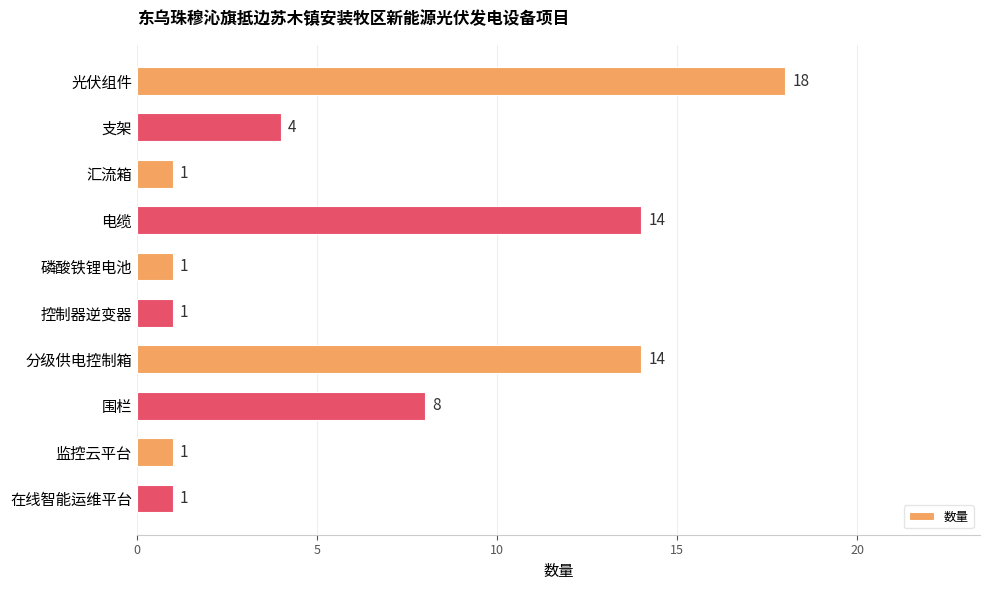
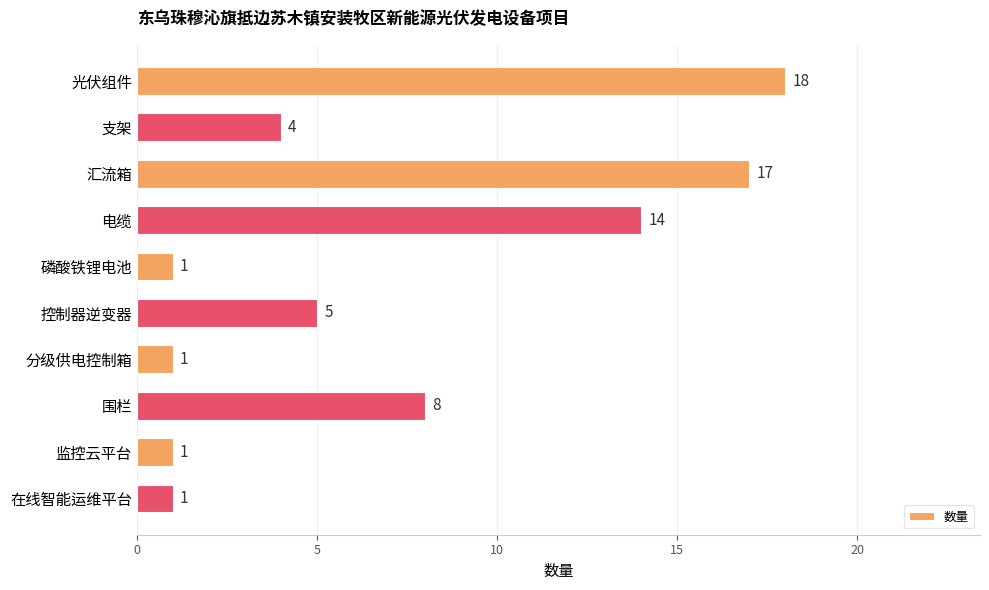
  {
    "光伏组件": 18,
    "支架": 4,
-   "汇流箱": 1,
+   "汇流箱": 17,
    "电缆": 14,
    "磷酸铁锂电池": 1,
-   "控制器逆变器": 1,
-   "分级供电控制箱": 14,
+   "控制器逆变器": 5,
+   "分级供电控制箱": 1,
    "围栏": 8,
    "监控云平台": 1,
    "在线智能运维平台": 1
  }
